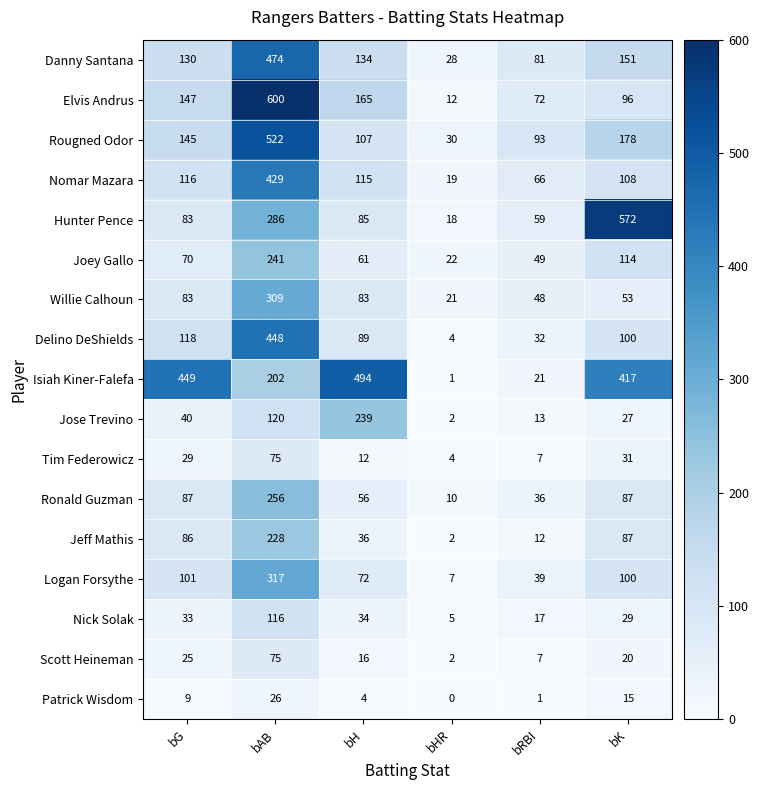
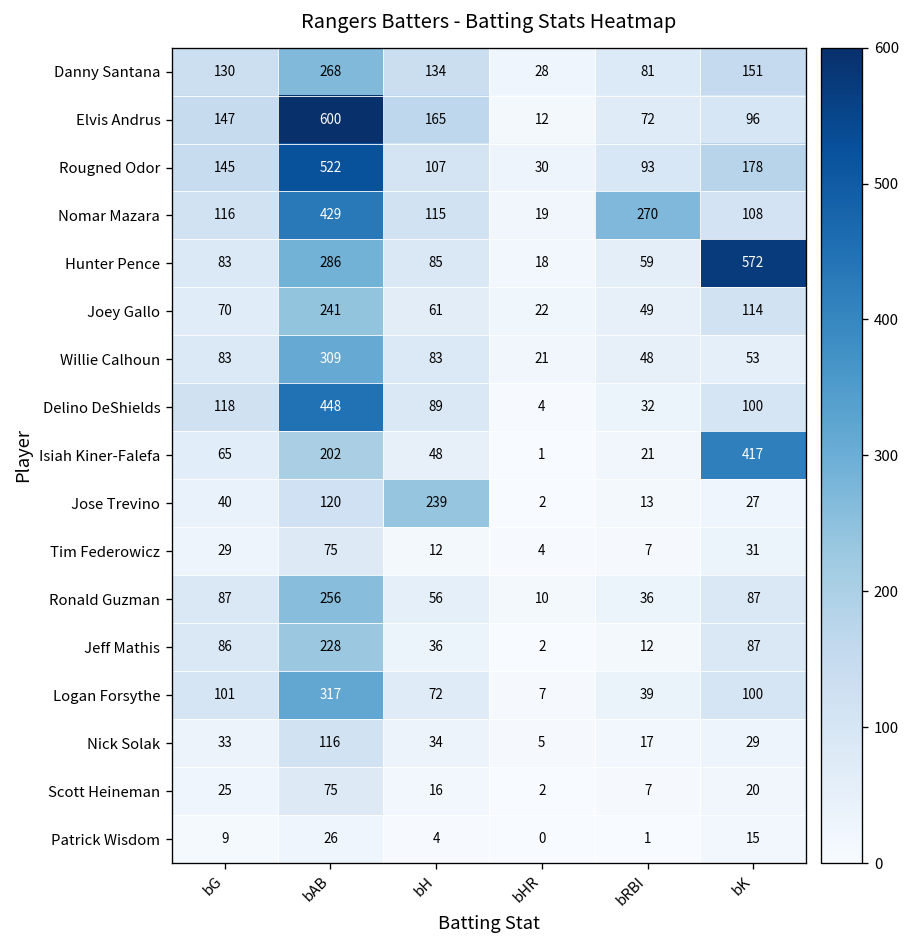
  {
    "Danny Santana": {
      "bG": 130,
-     "bAB": 474,
+     "bAB": 268,
      "bH": 134,
      "bHR": 28,
      "bRBI": 81,
      "bK": 151
    },
    "Elvis Andrus": {
      "bG": 147,
      "bAB": 600,
      "bH": 165,
      "bHR": 12,
      "bRBI": 72,
      "bK": 96
    },
    "Rougned Odor": {
      "bG": 145,
      "bAB": 522,
      "bH": 107,
      "bHR": 30,
      "bRBI": 93,
      "bK": 178
    },
    "Nomar Mazara": {
      "bG": 116,
      "bAB": 429,
      "bH": 115,
      "bHR": 19,
-     "bRBI": 66,
+     "bRBI": 270,
      "bK": 108
    },
    "Hunter Pence": {
      "bG": 83,
      "bAB": 286,
      "bH": 85,
      "bHR": 18,
      "bRBI": 59,
      "bK": 572
    },
    "Joey Gallo": {
      "bG": 70,
      "bAB": 241,
      "bH": 61,
      "bHR": 22,
      "bRBI": 49,
      "bK": 114
    },
    "Willie Calhoun": {
      "bG": 83,
      "bAB": 309,
      "bH": 83,
      "bHR": 21,
      "bRBI": 48,
      "bK": 53
    },
    "Delino DeShields": {
      "bG": 118,
      "bAB": 448,
      "bH": 89,
      "bHR": 4,
      "bRBI": 32,
      "bK": 100
    },
    "Isiah Kiner-Falefa": {
-     "bG": 449,
+     "bG": 65,
      "bAB": 202,
-     "bH": 494,
+     "bH": 48,
      "bHR": 1,
      "bRBI": 21,
      "bK": 417
    },
    "Jose Trevino": {
      "bG": 40,
      "bAB": 120,
      "bH": 239,
      "bHR": 2,
      "bRBI": 13,
      "bK": 27
    },
    "Tim Federowicz": {
      "bG": 29,
      "bAB": 75,
      "bH": 12,
      "bHR": 4,
      "bRBI": 7,
      "bK": 31
    },
    "Ronald Guzman": {
      "bG": 87,
      "bAB": 256,
      "bH": 56,
      "bHR": 10,
      "bRBI": 36,
      "bK": 87
    },
    "Jeff Mathis": {
      "bG": 86,
      "bAB": 228,
      "bH": 36,
      "bHR": 2,
      "bRBI": 12,
      "bK": 87
    },
    "Logan Forsythe": {
      "bG": 101,
      "bAB": 317,
      "bH": 72,
      "bHR": 7,
      "bRBI": 39,
      "bK": 100
    },
    "Nick Solak": {
      "bG": 33,
      "bAB": 116,
      "bH": 34,
      "bHR": 5,
      "bRBI": 17,
      "bK": 29
    },
    "Scott Heineman": {
      "bG": 25,
      "bAB": 75,
      "bH": 16,
      "bHR": 2,
      "bRBI": 7,
      "bK": 20
    },
    "Patrick Wisdom": {
      "bG": 9,
      "bAB": 26,
      "bH": 4,
      "bHR": 0,
      "bRBI": 1,
      "bK": 15
    }
  }
